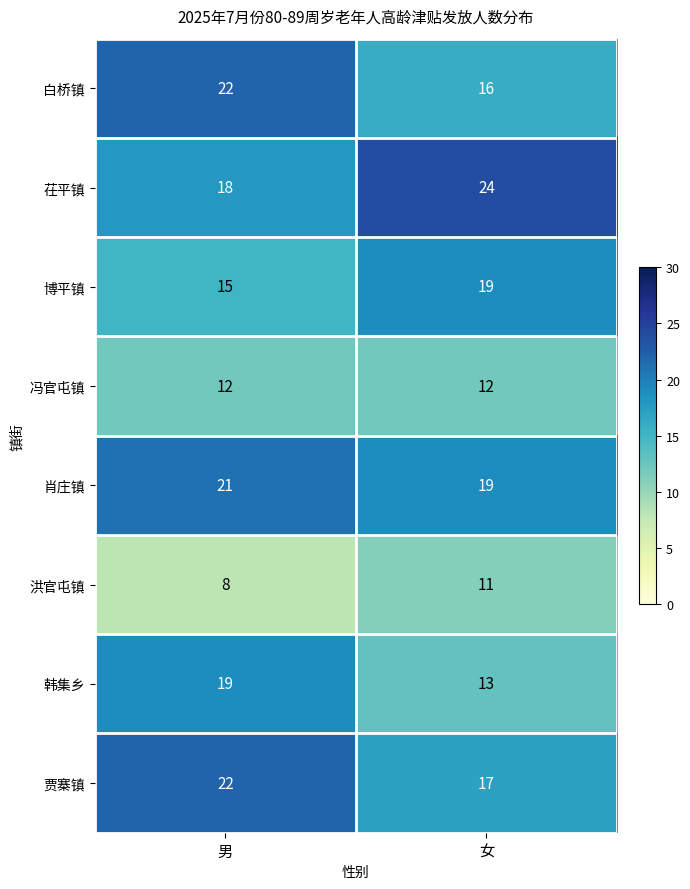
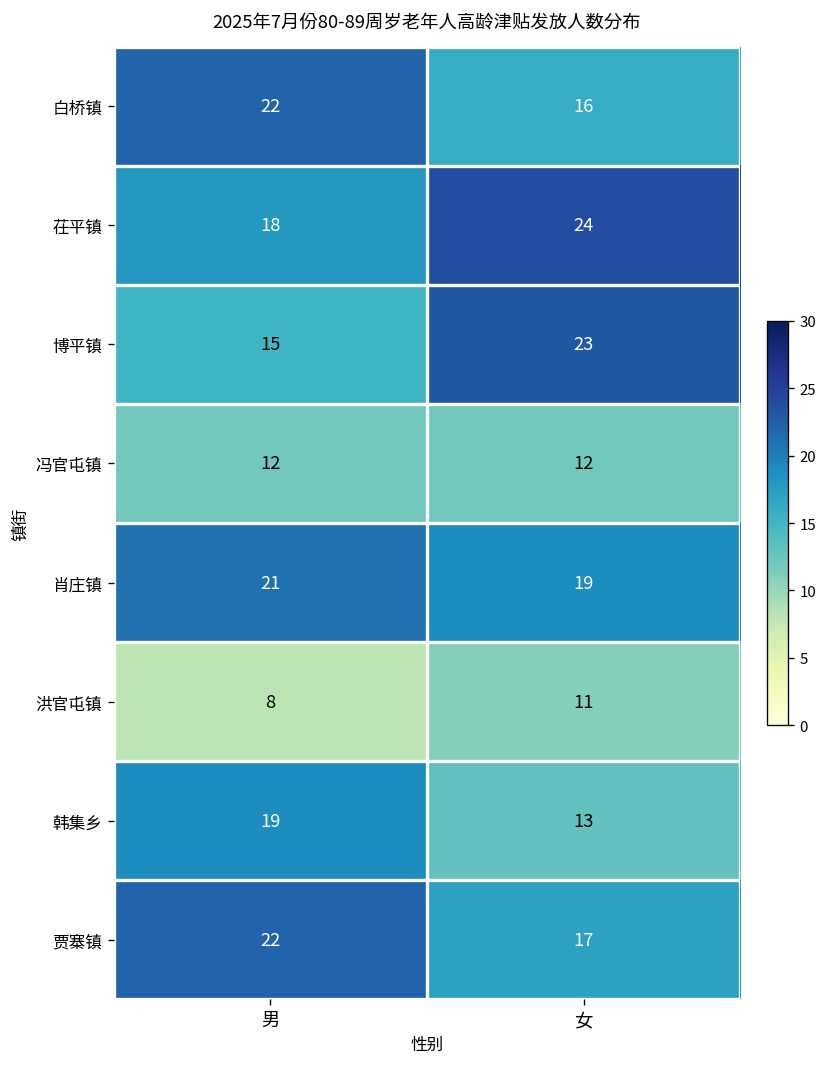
  {
    "白桥镇": {
      "男": 22,
      "女": 16
    },
    "茌平镇": {
      "男": 18,
      "女": 24
    },
    "博平镇": {
      "男": 15,
-     "女": 19
+     "女": 23
    },
    "冯官屯镇": {
      "男": 12,
      "女": 12
    },
    "肖庄镇": {
      "男": 21,
      "女": 19
    },
    "洪官屯镇": {
      "男": 8,
      "女": 11
    },
    "韩集乡": {
      "男": 19,
      "女": 13
    },
    "贾寨镇": {
      "男": 22,
      "女": 17
    }
  }
